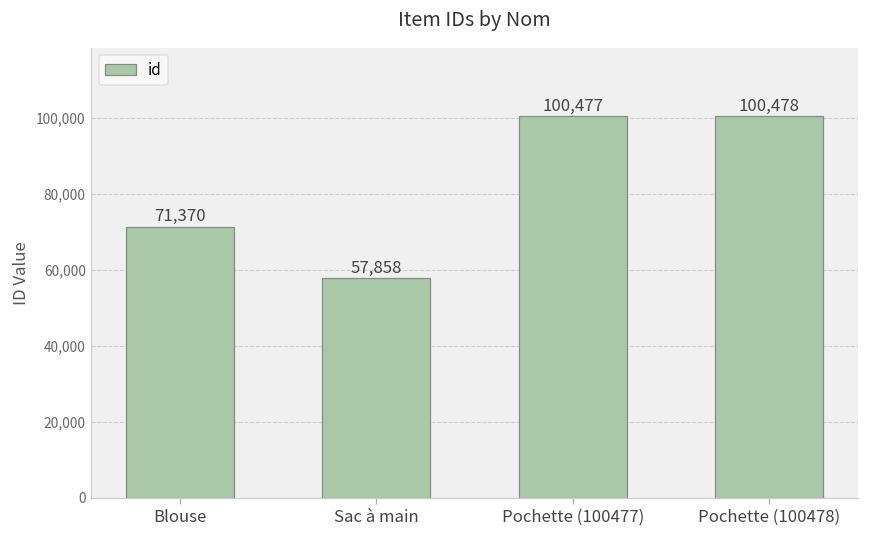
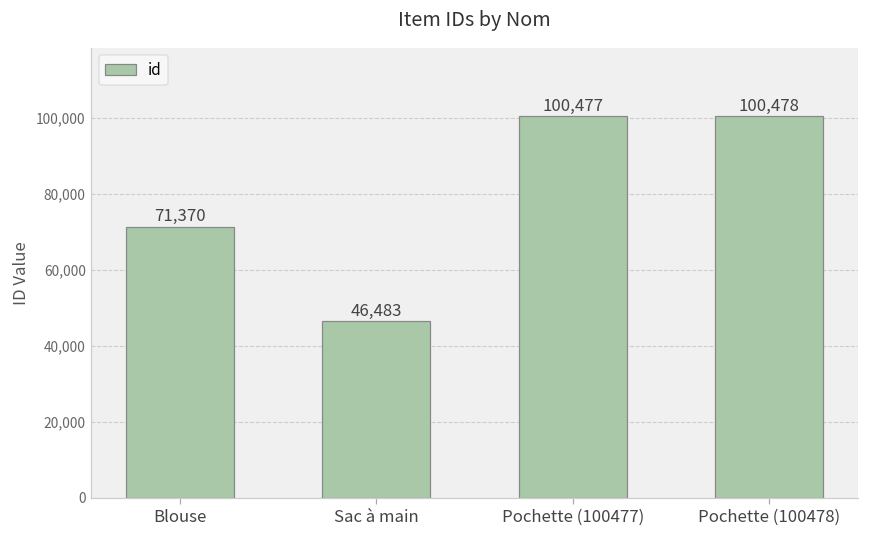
  {
    "Blouse": "71,370",
-   "Sac à main": "57,858",
+   "Sac à main": "46,483",
    "Pochette (100477)": "100,477",
    "Pochette (100478)": "100,478"
  }
